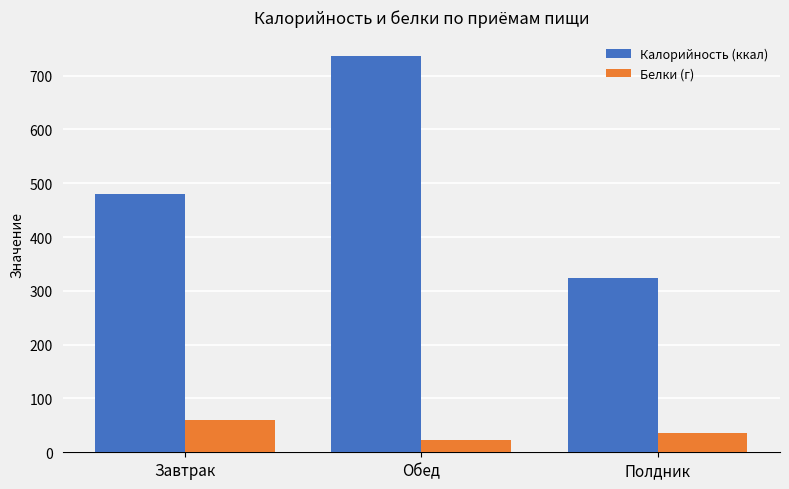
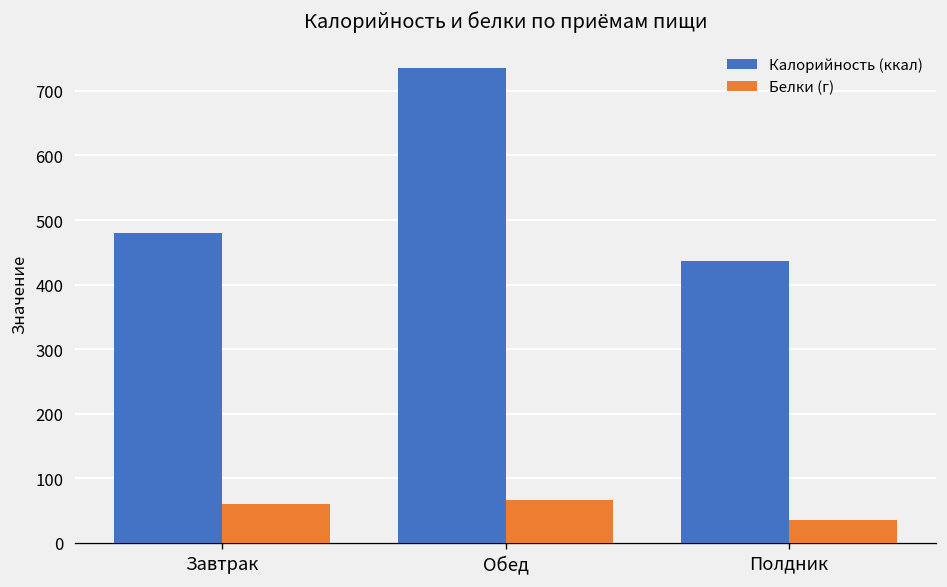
  {
    "Калорийность (ккал)": {
      "Завтрак": 480,
      "Обед": 740,
-     "Полдник": 320
+     "Полдник": 440
    },
    "Белки (г)": {
      "Завтрак": 60,
-     "Обед": 20,
+     "Обед": 70,
      "Полдник": 40
    }
  }
